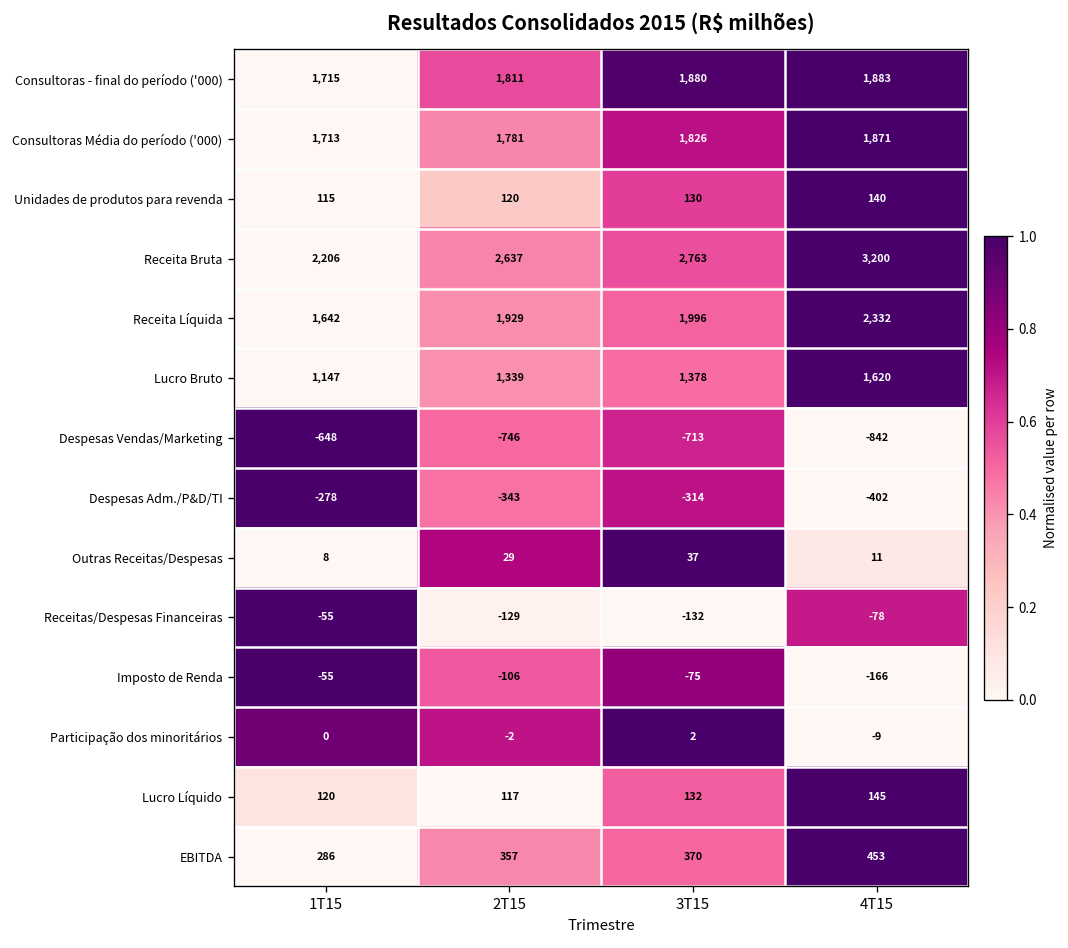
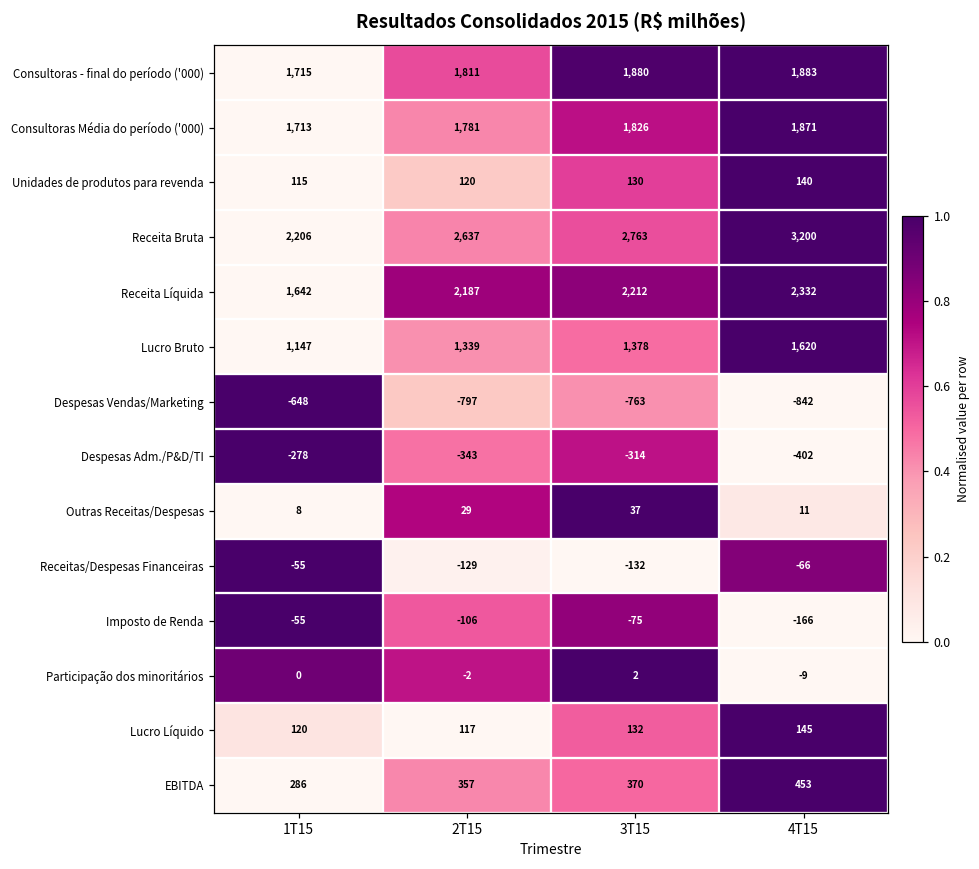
  {
    "Consultoras - final do período ('000)": {
      "1T15": "1,715",
      "2T15": "1,811",
      "3T15": "1,880",
      "4T15": "1,883"
    },
    "Consultoras Média do período ('000)": {
      "1T15": "1,713",
      "2T15": "1,781",
      "3T15": "1,826",
      "4T15": "1,871"
    },
    "Unidades de produtos para revenda": {
      "1T15": "115",
      "2T15": "120",
      "3T15": "130",
      "4T15": "140"
    },
    "Receita Bruta": {
      "1T15": "2,206",
      "2T15": "2,637",
      "3T15": "2,763",
      "4T15": "3,200"
    },
    "Receita Líquida": {
      "1T15": "1,642",
-     "2T15": "1,929",
-     "3T15": "1,996",
+     "2T15": "2,187",
+     "3T15": "2,212",
      "4T15": "2,332"
    },
    "Lucro Bruto": {
      "1T15": "1,147",
      "2T15": "1,339",
      "3T15": "1,378",
      "4T15": "1,620"
    },
    "Despesas Vendas/Marketing": {
      "1T15": "-648",
-     "2T15": "-746",
-     "3T15": "-713",
+     "2T15": "-797",
+     "3T15": "-763",
      "4T15": "-842"
    },
    "Despesas Adm./P&D/TI": {
      "1T15": "-278",
      "2T15": "-343",
      "3T15": "-314",
      "4T15": "-402"
    },
    "Outras Receitas/Despesas": {
      "1T15": "8",
      "2T15": "29",
      "3T15": "37",
      "4T15": "11"
    },
    "Receitas/Despesas Financeiras": {
      "1T15": "-55",
      "2T15": "-129",
      "3T15": "-132",
-     "4T15": "-78"
+     "4T15": "-66"
    },
    "Imposto de Renda": {
      "1T15": "-55",
      "2T15": "-106",
      "3T15": "-75",
      "4T15": "-166"
    },
    "Participação dos minoritários": {
      "1T15": "0",
      "2T15": "-2",
      "3T15": "2",
      "4T15": "-9"
    },
    "Lucro Líquido": {
      "1T15": "120",
      "2T15": "117",
      "3T15": "132",
      "4T15": "145"
    },
    "EBITDA": {
      "1T15": "286",
      "2T15": "357",
      "3T15": "370",
      "4T15": "453"
    }
  }
